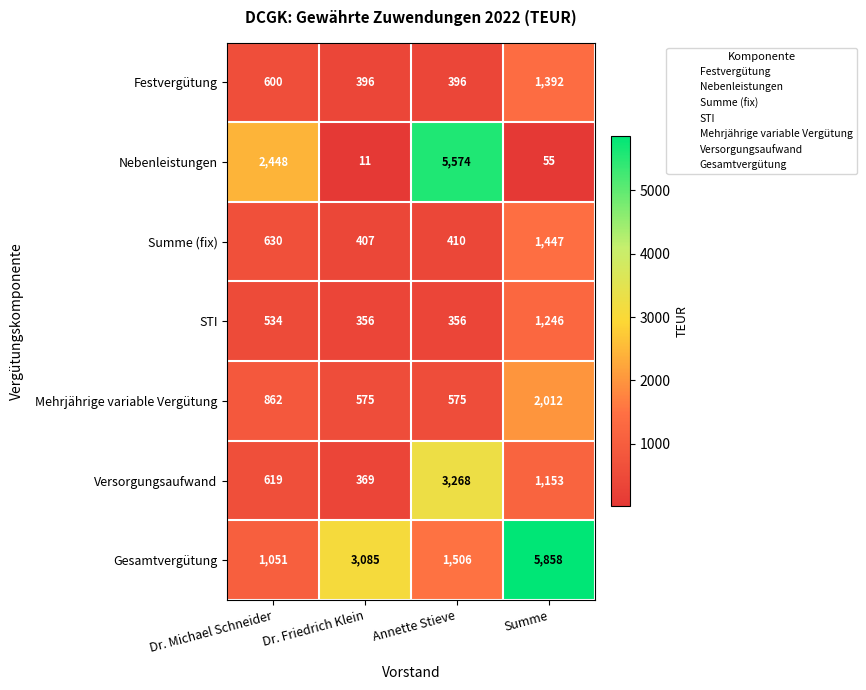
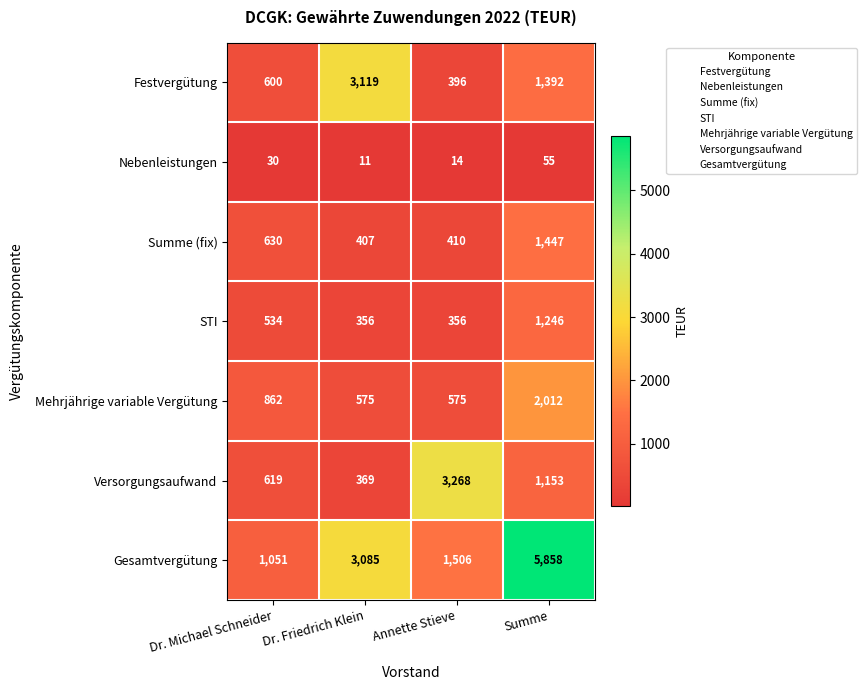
  {
    "Festvergütung": {
      "Dr. Michael Schneider": "600",
-     "Dr. Friedrich Klein": "396",
+     "Dr. Friedrich Klein": "3,119",
      "Annette Stieve": "396",
      "Summe": "1,392"
    },
    "Nebenleistungen": {
-     "Dr. Michael Schneider": "2,448",
+     "Dr. Michael Schneider": "30",
      "Dr. Friedrich Klein": "11",
-     "Annette Stieve": "5,574",
+     "Annette Stieve": "14",
      "Summe": "55"
    },
    "Summe (fix)": {
      "Dr. Michael Schneider": "630",
      "Dr. Friedrich Klein": "407",
      "Annette Stieve": "410",
      "Summe": "1,447"
    },
    "STI": {
      "Dr. Michael Schneider": "534",
      "Dr. Friedrich Klein": "356",
      "Annette Stieve": "356",
      "Summe": "1,246"
    },
    "Mehrjährige variable Vergütung": {
      "Dr. Michael Schneider": "862",
      "Dr. Friedrich Klein": "575",
      "Annette Stieve": "575",
      "Summe": "2,012"
    },
    "Versorgungsaufwand": {
      "Dr. Michael Schneider": "619",
      "Dr. Friedrich Klein": "369",
      "Annette Stieve": "3,268",
      "Summe": "1,153"
    },
    "Gesamtvergütung": {
      "Dr. Michael Schneider": "1,051",
      "Dr. Friedrich Klein": "3,085",
      "Annette Stieve": "1,506",
      "Summe": "5,858"
    }
  }
